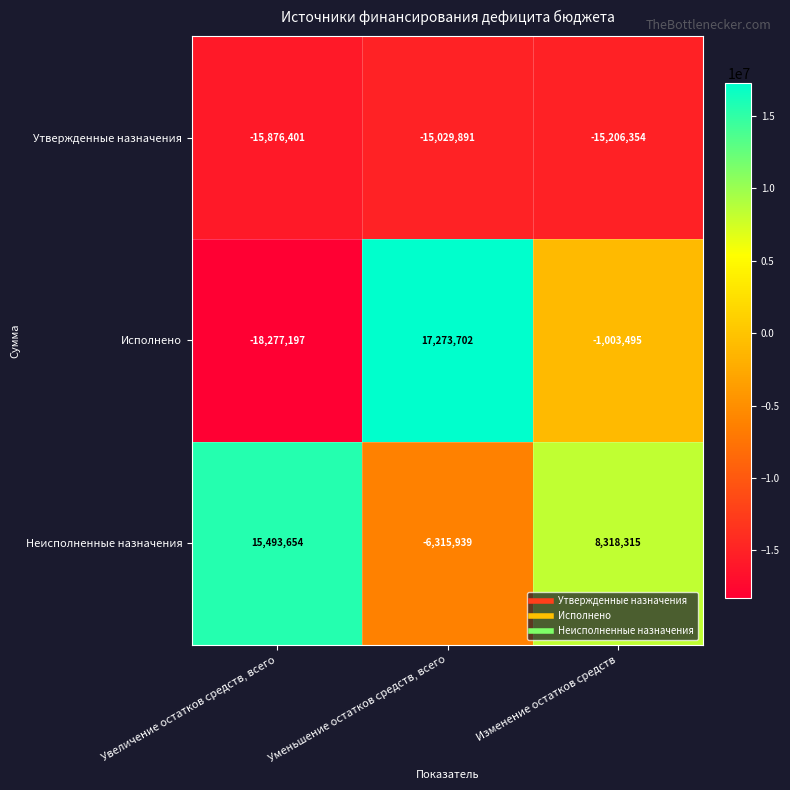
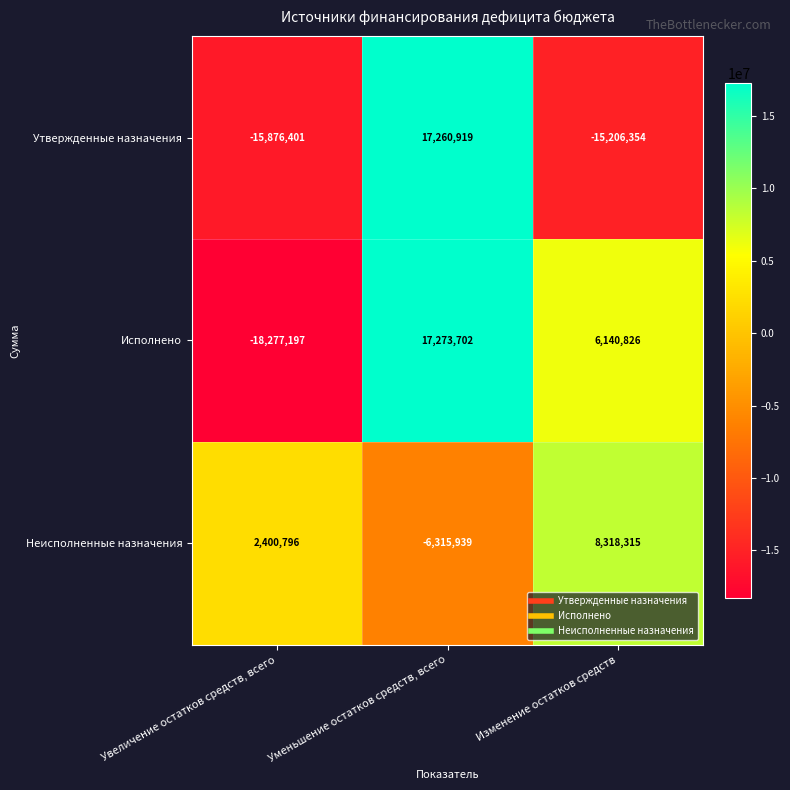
  {
    "Утвержденные назначения": {
      "Увеличение остатков средств, всего": "-15,876,401",
-     "Уменьшение остатков средств, всего": "-15,029,891",
+     "Уменьшение остатков средств, всего": "17,260,919",
      "Изменение остатков средств": "-15,206,354"
    },
    "Исполнено": {
      "Увеличение остатков средств, всего": "-18,277,197",
      "Уменьшение остатков средств, всего": "17,273,702",
-     "Изменение остатков средств": "-1,003,495"
+     "Изменение остатков средств": "6,140,826"
    },
    "Неисполненные назначения": {
-     "Увеличение остатков средств, всего": "15,493,654",
+     "Увеличение остатков средств, всего": "2,400,796",
      "Уменьшение остатков средств, всего": "-6,315,939",
      "Изменение остатков средств": "8,318,315"
    }
  }
